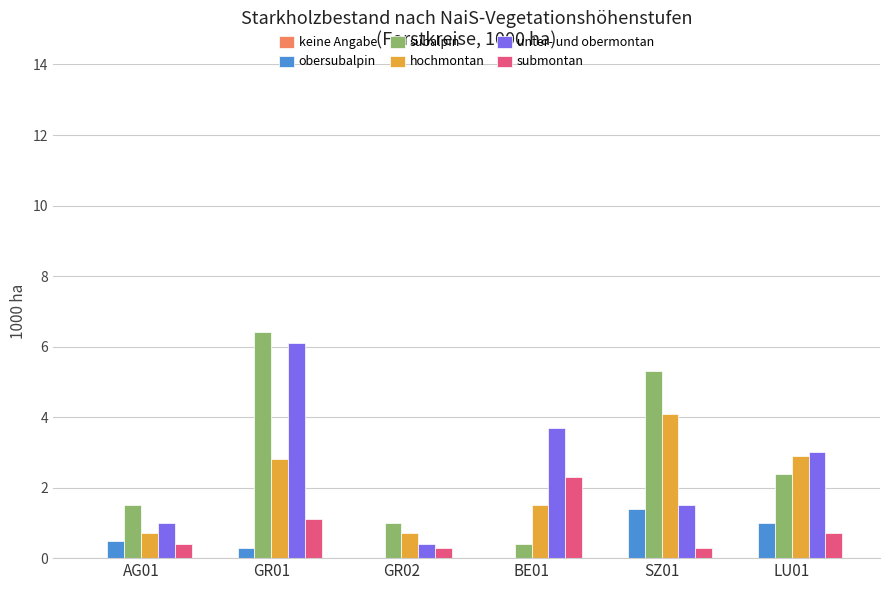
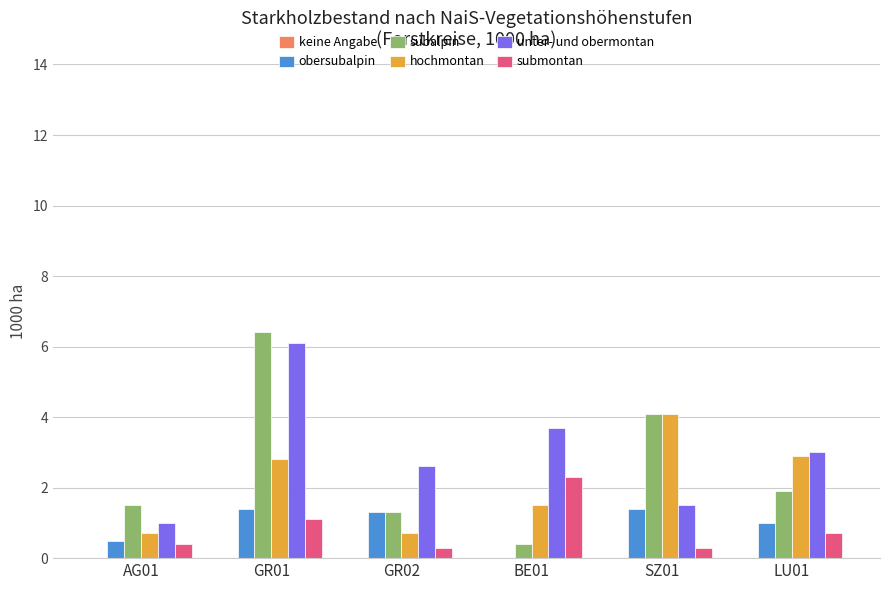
  {
    "obersubalpin": {
      "AG01": 0.5,
-     "GR01": 0.3,
-     "GR02": 0.0,
+     "GR01": 1.4,
+     "GR02": 1.3,
      "BE01": 0.0,
      "SZ01": 1.4,
      "LU01": 1.0
    },
    "subalpin": {
      "AG01": 1.5,
      "GR01": 6.4,
-     "GR02": 1.0,
+     "GR02": 1.3,
      "BE01": 0.4,
-     "SZ01": 5.3,
-     "LU01": 2.4
+     "SZ01": 4.1,
+     "LU01": 1.9
    },
    "unter- und obermontan": {
      "AG01": 1.0,
      "GR01": 6.1,
-     "GR02": 0.4,
+     "GR02": 2.6,
      "BE01": 3.7,
      "SZ01": 1.5,
      "LU01": 3.0
    }
  }
